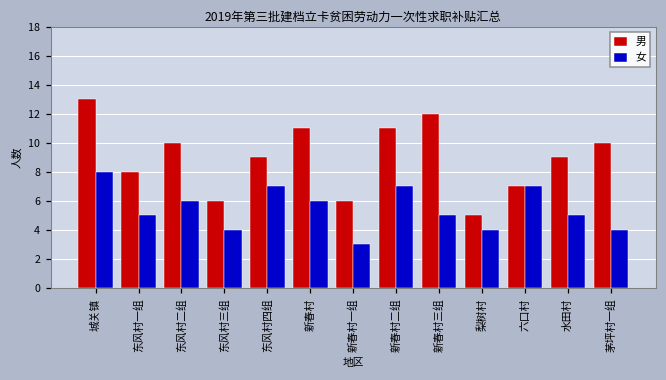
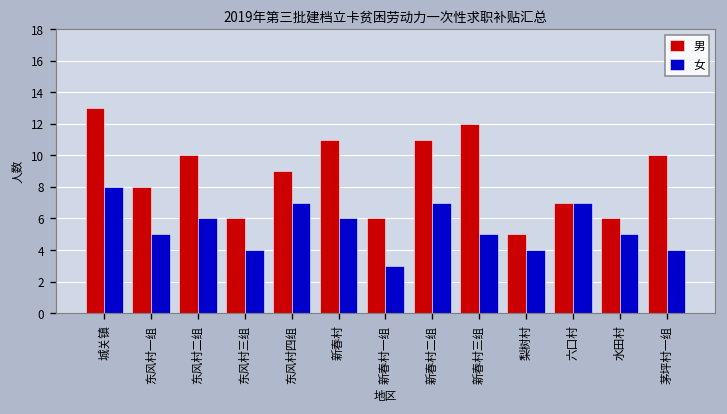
  {
    "男": {
      "城关镇": 13,
      "东风村一组": 8,
      "东风村二组": 10,
      "东风村三组": 6,
      "东风村四组": 9,
      "新春村": 11,
      "新春村一组": 6,
      "新春村二组": 11,
      "新春村三组": 12,
      "梨树村": 5,
      "六口村": 7,
-     "水田村": 9,
+     "水田村": 6,
      "茅坪村一组": 10
    },
    "女": {
      "城关镇": 8,
      "东风村一组": 5,
      "东风村二组": 6,
      "东风村三组": 4,
      "东风村四组": 7,
      "新春村": 6,
      "新春村一组": 3,
      "新春村二组": 7,
      "新春村三组": 5,
      "梨树村": 4,
      "六口村": 7,
      "水田村": 5,
      "茅坪村一组": 4
    }
  }
